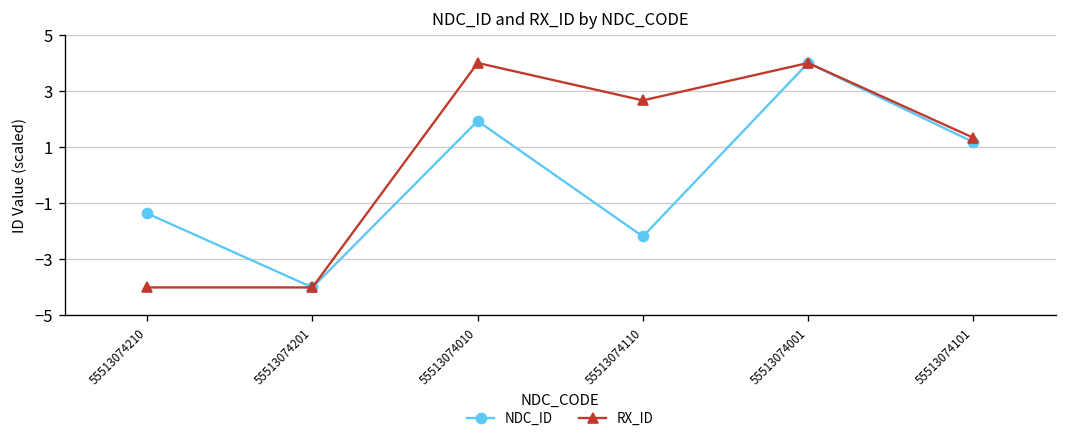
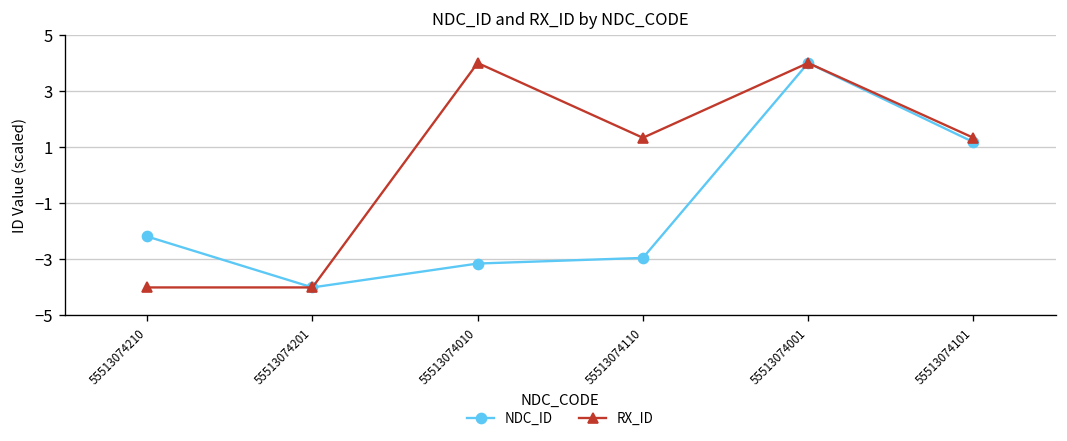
  {
    "NDC_ID": {
-     "55513074210": -1.4,
-     "55513074010": 1.9,
-     "55513074110": -2.2,
+     "55513074210": -2.2,
+     "55513074010": -3.1,
+     "55513074110": -2.9,
      "55513074101": 1.2
    },
    "RX_ID": {
      "55513074210": -4.0,
      "55513074010": 4.0,
-     "55513074110": 2.7,
+     "55513074110": 1.3,
      "55513074101": 1.3
    }
  }
